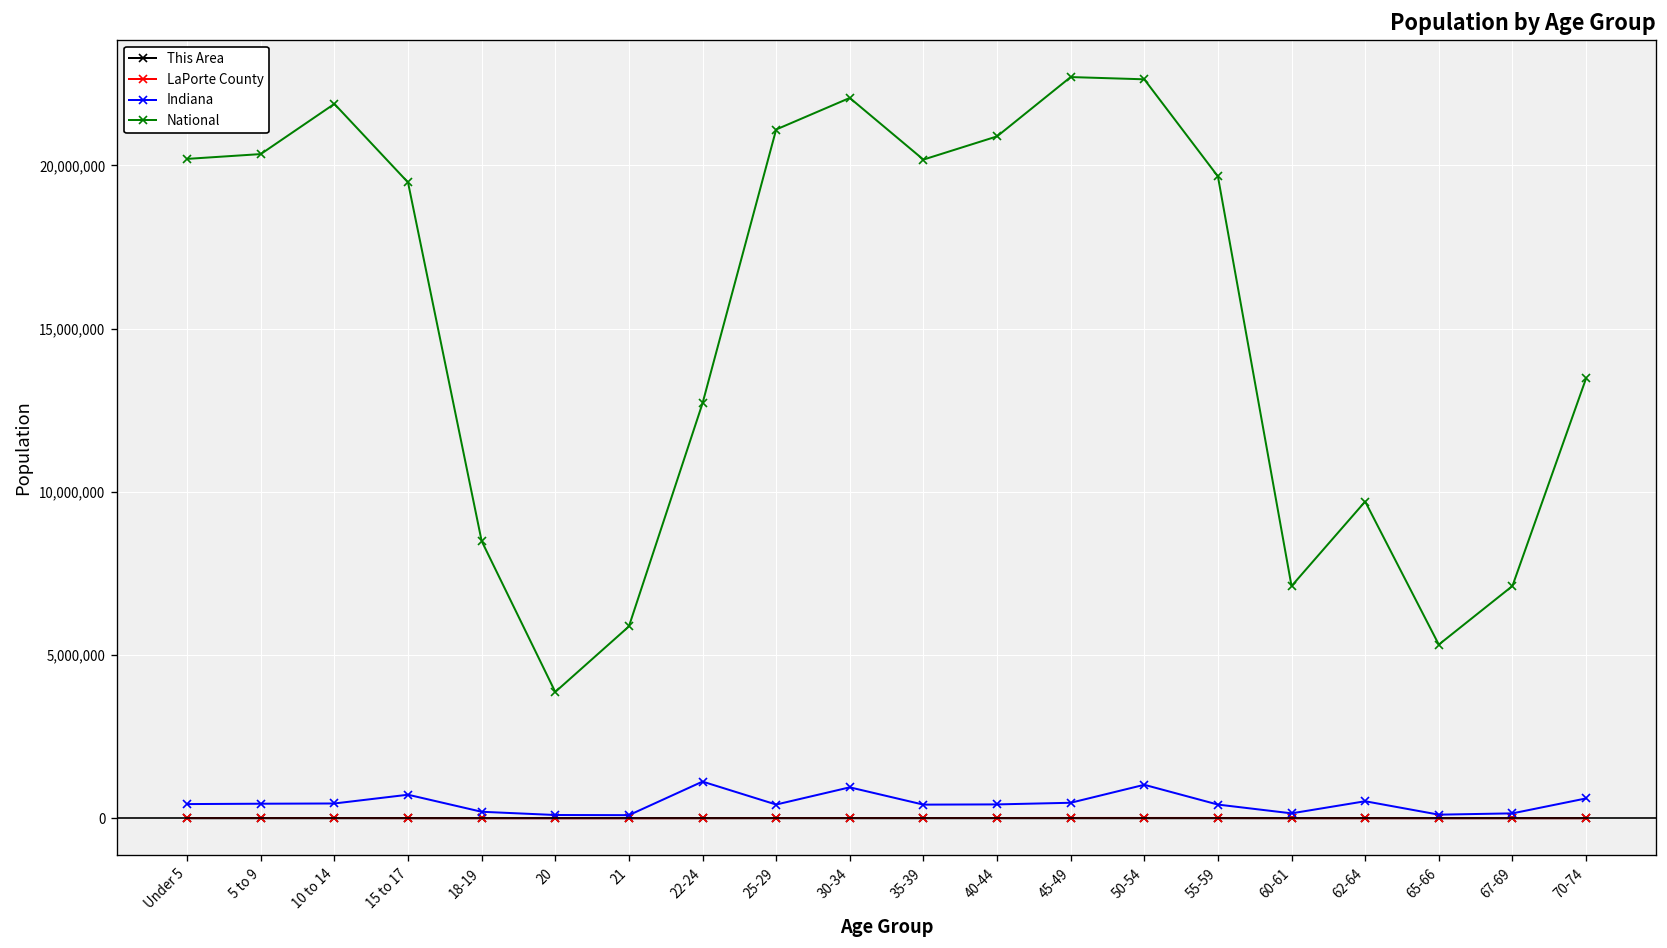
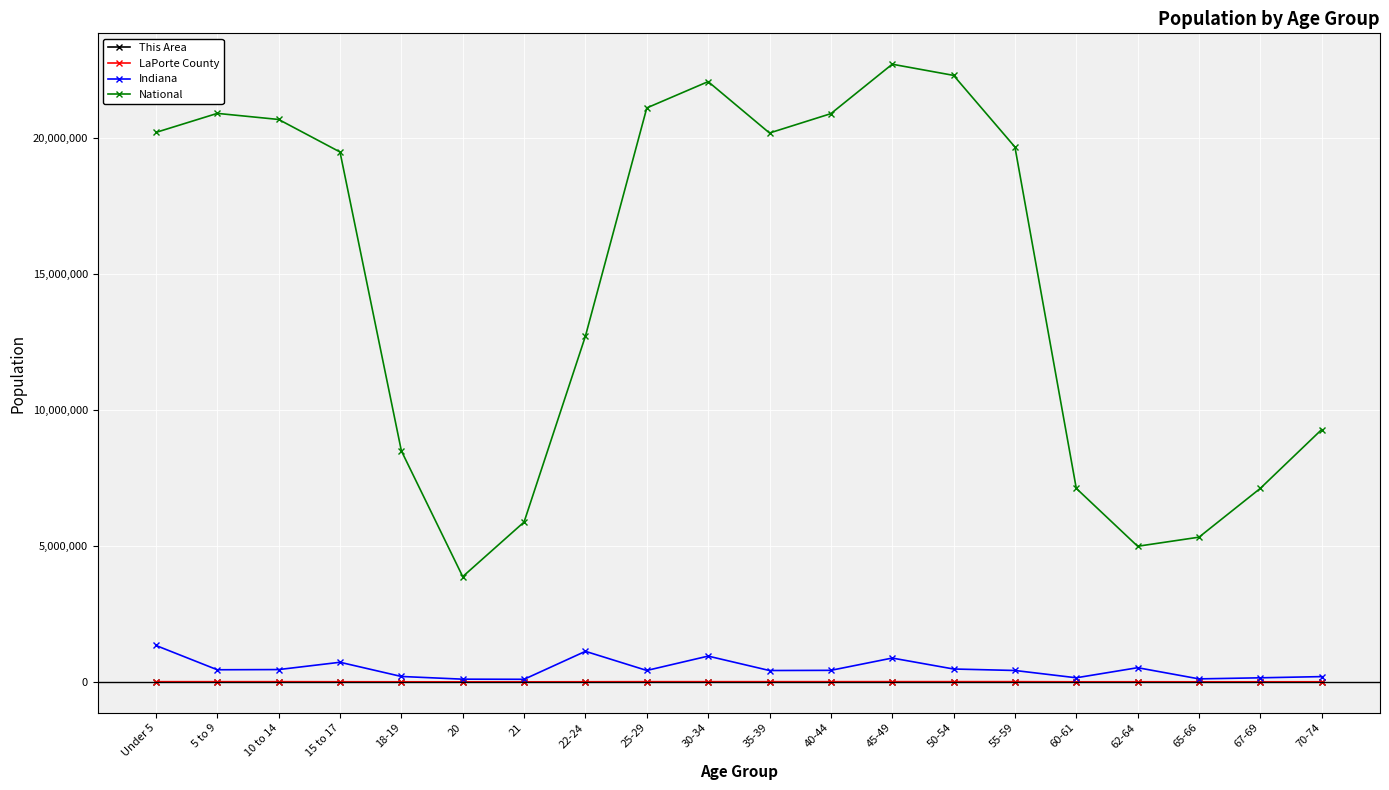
  {
    "LaPorte County": {
      "Under 5": "0",
      "5 to 9": "0",
      "10 to 14": "0",
      "15 to 17": "0",
      "18-19": "0",
      "20": "0",
      "21": "0",
      "22-24": "0",
      "25-29": "0",
      "30-34": "0",
      "35-39": "0",
      "40-44": "0",
      "45-49": "0",
      "50-54": "0",
      "55-59": "0",
      "60-61": "0",
      "62-64": "0",
      "65-66": "0",
      "67-69": "0",
      "70-74": "0"
    },
    "Indiana": {
-     "Under 5": "400,000",
+     "Under 5": "1,300,000",
      "5 to 9": "400,000",
      "10 to 14": "500,000",
      "15 to 17": "700,000",
      "18-19": "200,000",
      "20": "100,000",
      "22-24": "1,100,000",
      "25-29": "400,000",
      "30-34": "900,000",
      "35-39": "400,000",
      "40-44": "400,000",
-     "45-49": "500,000",
-     "50-54": "1,000,000",
+     "45-49": "900,000",
+     "50-54": "500,000",
      "55-59": "400,000",
      "60-61": "200,000",
      "62-64": "500,000",
      "65-66": "100,000",
      "67-69": "100,000",
-     "70-74": "600,000"
+     "70-74": "200,000"
    },
    "National": {
      "Under 5": "20,200,000",
-     "5 to 9": "20,300,000",
-     "10 to 14": "21,900,000",
+     "5 to 9": "20,900,000",
+     "10 to 14": "20,700,000",
      "15 to 17": "19,500,000",
      "18-19": "8,500,000",
      "20": "3,900,000",
      "21": "5,900,000",
      "22-24": "12,700,000",
      "25-29": "21,100,000",
      "30-34": "22,100,000",
      "35-39": "20,200,000",
      "40-44": "20,900,000",
      "45-49": "22,700,000",
-     "50-54": "22,600,000",
+     "50-54": "22,300,000",
      "55-59": "19,700,000",
      "60-61": "7,100,000",
-     "62-64": "9,700,000",
+     "62-64": "5,000,000",
      "65-66": "5,300,000",
      "67-69": "7,100,000",
-     "70-74": "13,500,000"
+     "70-74": "9,300,000"
    }
  }
